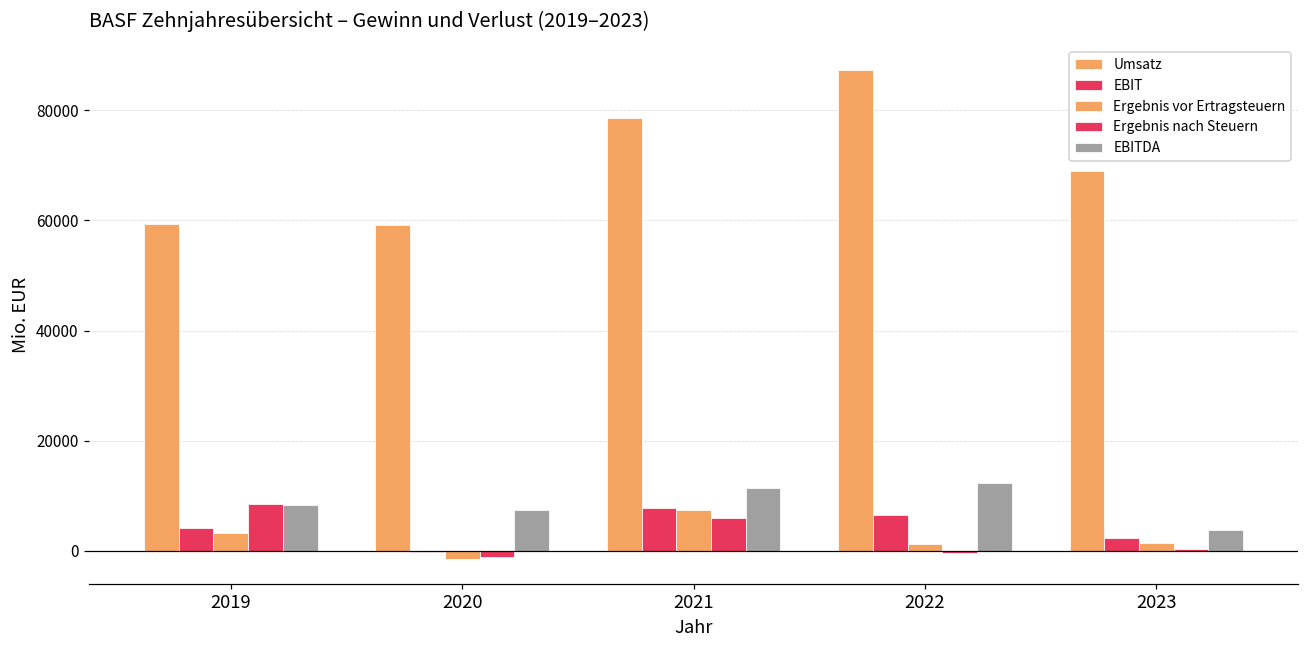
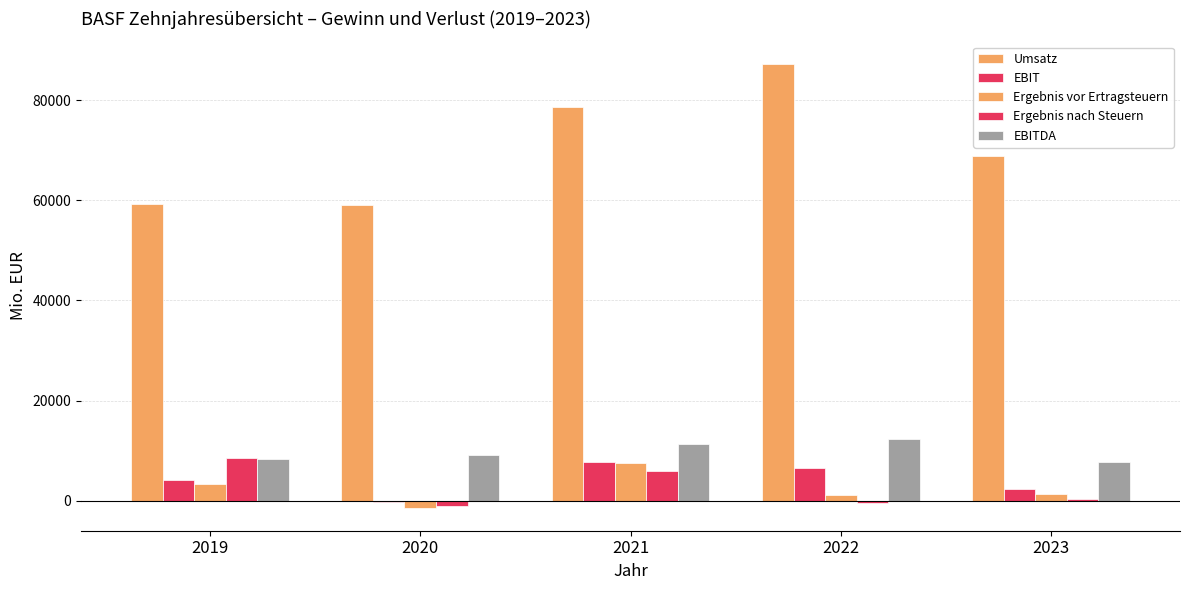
  {
    "EBITDA": {
      "2019": 8000,
-     "2020": 7000,
+     "2020": 9000,
      "2021": 11000,
      "2022": 12000,
-     "2023": 4000
+     "2023": 8000
    }
  }
